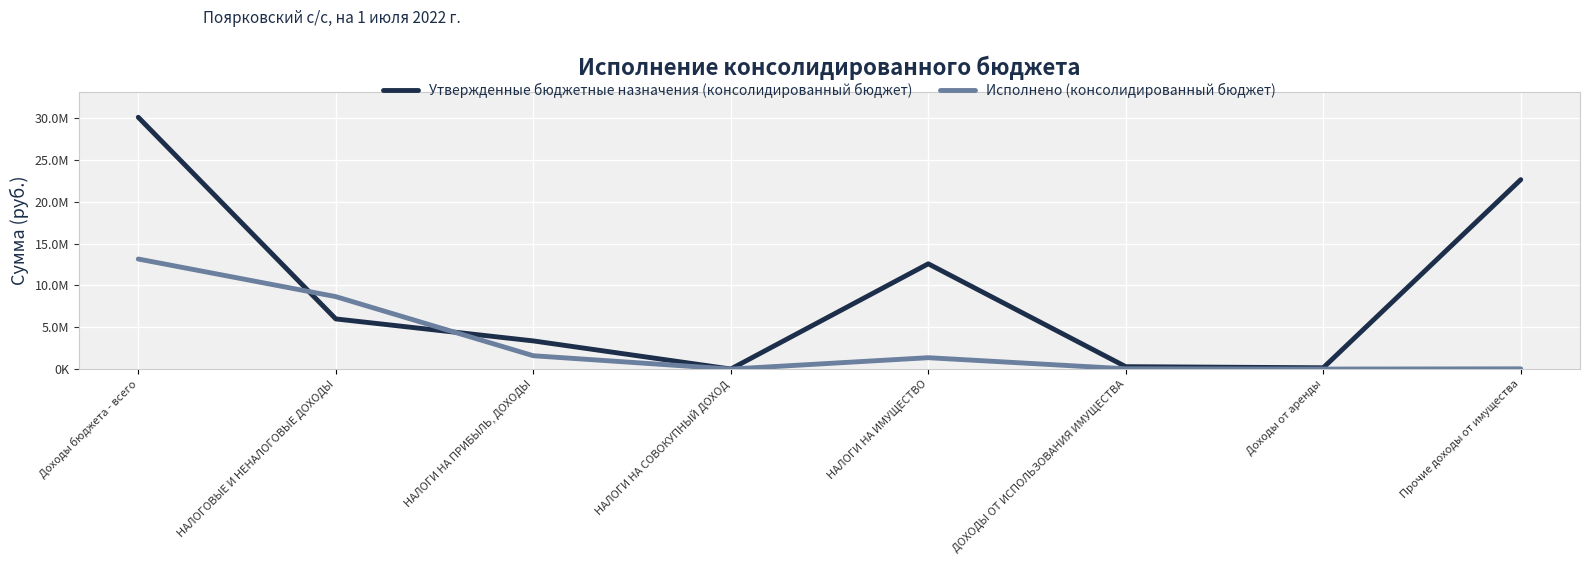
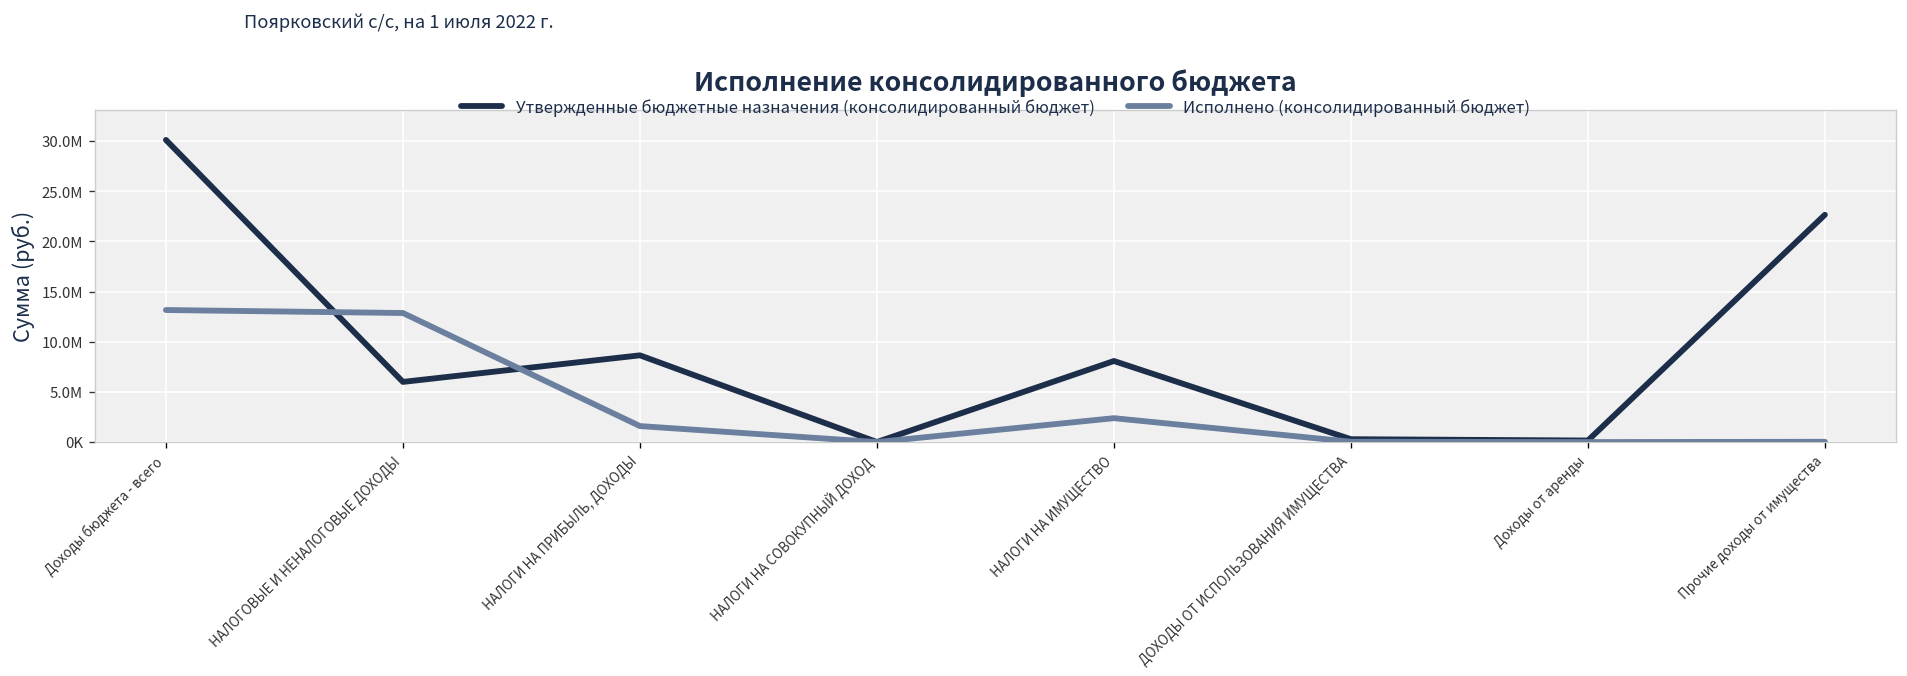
  {
    "Утвержденные бюджетные назначения (консолидированный бюджет)": {
      "Доходы бюджета - всего": 30000000,
      "НАЛОГОВЫЕ И НЕНАЛОГОВЫЕ ДОХОДЫ": 6000000,
-     "НАЛОГИ НА ПРИБЫЛЬ, ДОХОДЫ": 3000000,
-     "НАЛОГИ НА ИМУЩЕСТВО": 13000000,
+     "НАЛОГИ НА ПРИБЫЛЬ, ДОХОДЫ": 9000000,
+     "НАЛОГИ НА ИМУЩЕСТВО": 8000000,
      "Прочие доходы от имущества": 23000000
    },
    "Исполнено (консолидированный бюджет)": {
      "Доходы бюджета - всего": 13000000,
-     "НАЛОГОВЫЕ И НЕНАЛОГОВЫЕ ДОХОДЫ": 9000000,
+     "НАЛОГОВЫЕ И НЕНАЛОГОВЫЕ ДОХОДЫ": 13000000,
      "НАЛОГИ НА ПРИБЫЛЬ, ДОХОДЫ": 2000000,
-     "НАЛОГИ НА ИМУЩЕСТВО": 1000000,
+     "НАЛОГИ НА ИМУЩЕСТВО": 2000000,
      "Прочие доходы от имущества": 0
    }
  }
